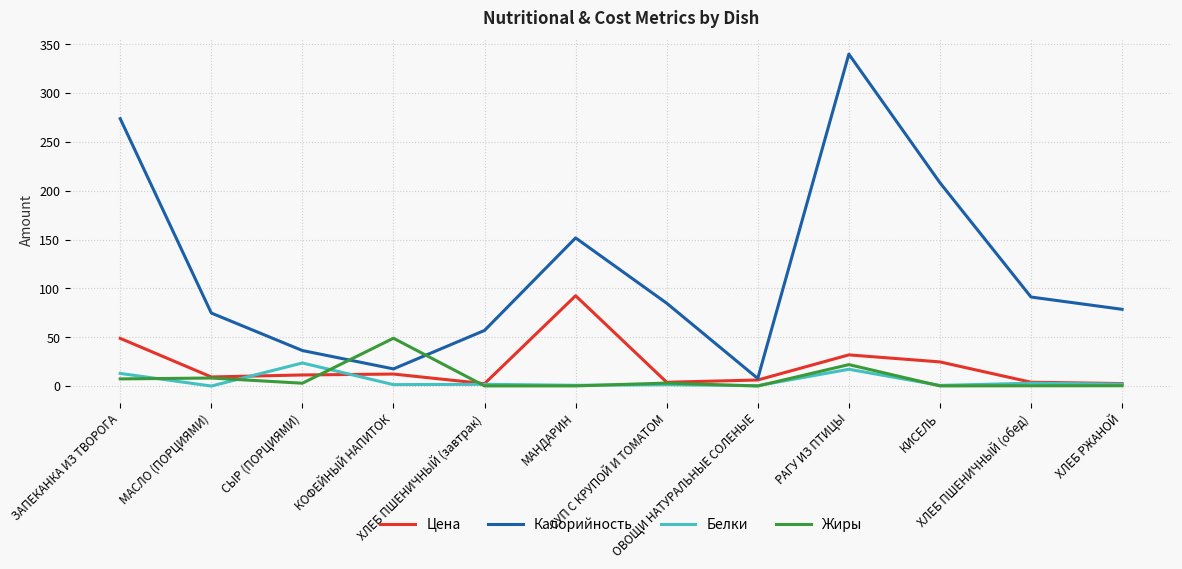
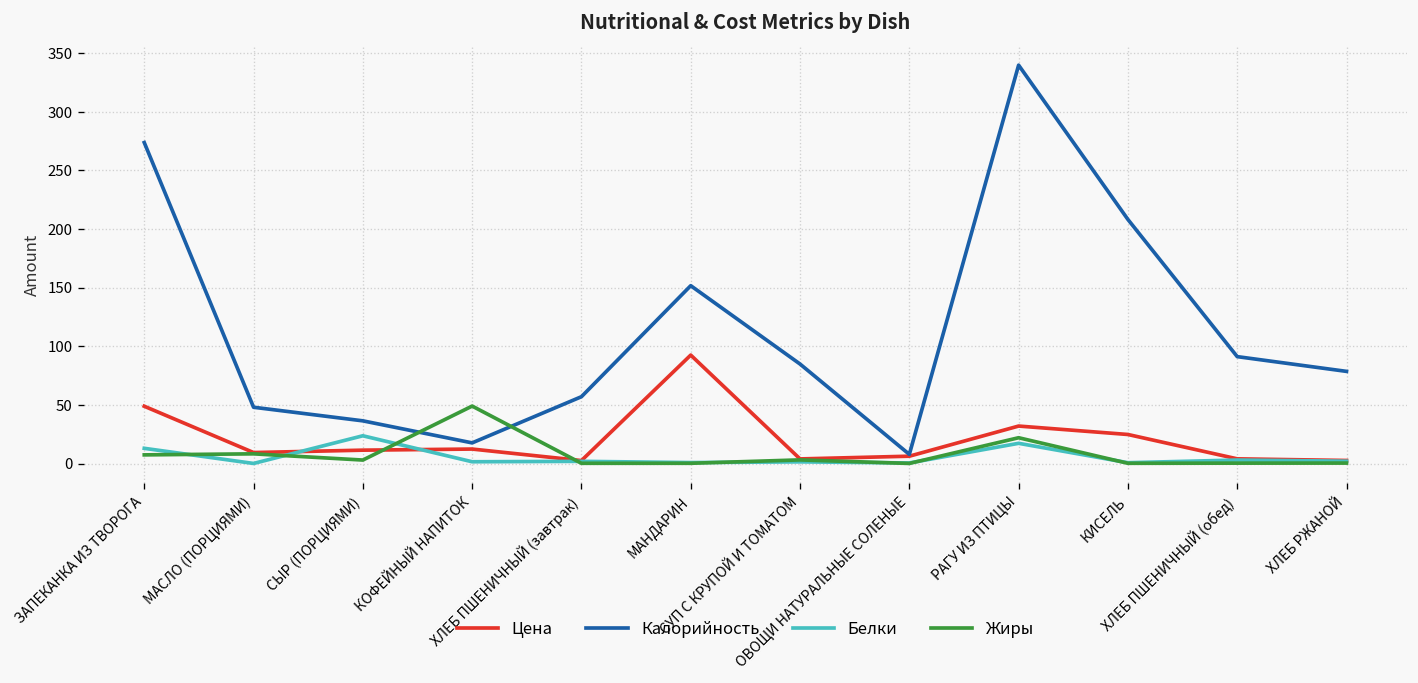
  {
    "Цена": {
      "ЗАПЕКАНКА ИЗ ТВОРОГА": 50,
      "СЫР (ПОРЦИЯМИ)": 10,
      "КОФЕЙНЫЙ НАПИТОК": 10,
      "МАНДАРИН": 90,
      "РАГУ ИЗ ПТИЦЫ": 30,
      "КИСЕЛЬ": 20
    },
    "Калорийность": {
      "ЗАПЕКАНКА ИЗ ТВОРОГА": 270,
-     "МАСЛО (ПОРЦИЯМИ)": 70,
+     "МАСЛО (ПОРЦИЯМИ)": 50,
      "СЫР (ПОРЦИЯМИ)": 40,
      "КОФЕЙНЫЙ НАПИТОК": 20,
      "ХЛЕБ ПШЕНИЧНЫЙ (завтрак)": 60,
      "МАНДАРИН": 150,
      "СУП С КРУПОЙ И ТОМАТОМ": 80,
      "РАГУ ИЗ ПТИЦЫ": 340,
      "КИСЕЛЬ": 210,
      "ХЛЕБ ПШЕНИЧНЫЙ (обед)": 90,
      "ХЛЕБ РЖАНОЙ": 80
    },
    "Белки": {
      "ЗАПЕКАНКА ИЗ ТВОРОГА": 10,
      "МАСЛО (ПОРЦИЯМИ)": 0,
      "СЫР (ПОРЦИЯМИ)": 20,
      "КОФЕЙНЫЙ НАПИТОК": 0,
      "РАГУ ИЗ ПТИЦЫ": 20
    },
    "Жиры": {
      "ЗАПЕКАНКА ИЗ ТВОРОГА": 10,
      "СЫР (ПОРЦИЯМИ)": 0,
      "КОФЕЙНЫЙ НАПИТОК": 50,
      "РАГУ ИЗ ПТИЦЫ": 20,
      "ХЛЕБ ПШЕНИЧНЫЙ (обед)": 0
    }
  }
